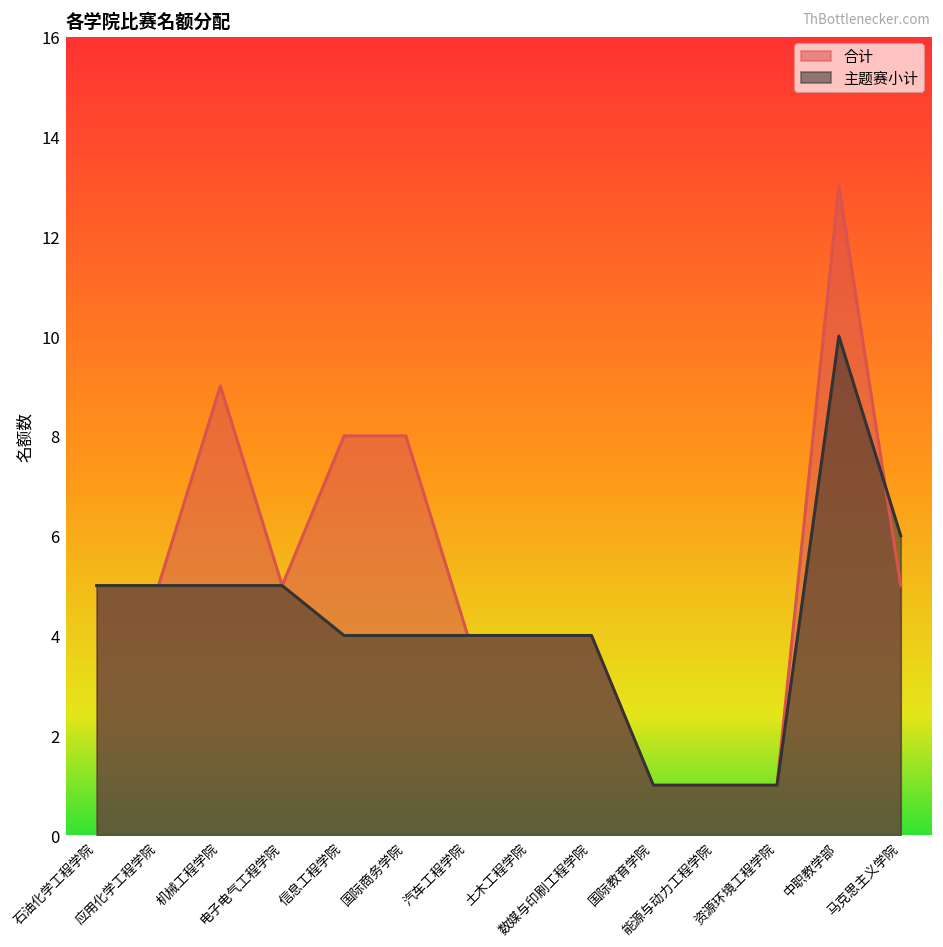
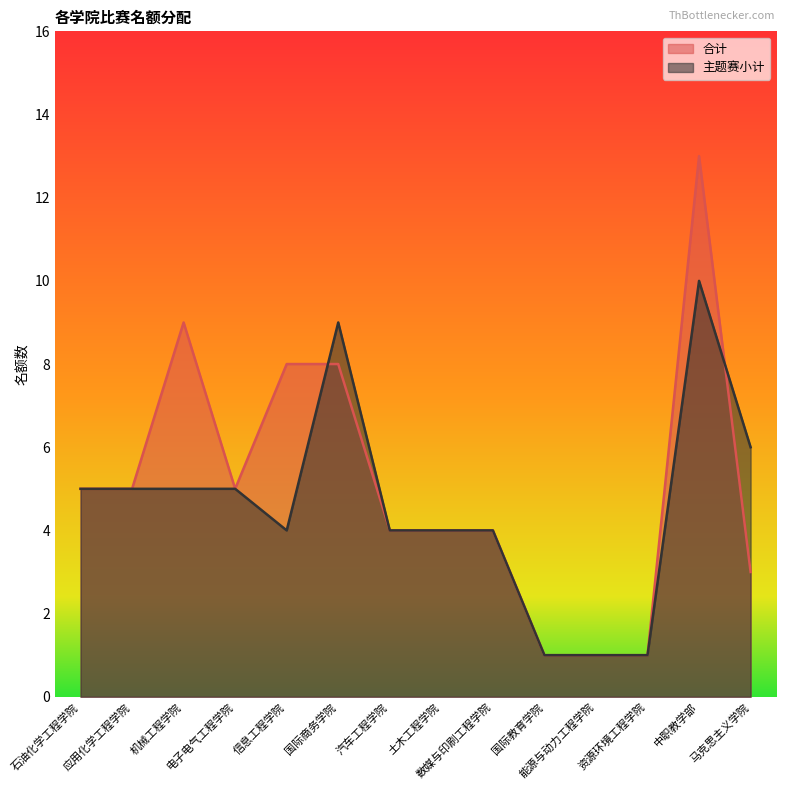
  {
    "合计": {
      "机械工程学院": 9,
      "信息工程学院": 8,
      "国际商务学院": 8,
      "中职教学部": 13,
-     "马克思主义学院": 5
+     "马克思主义学院": 3
    },
    "主题赛小计": {
      "机械工程学院": 5,
      "信息工程学院": 4,
-     "国际商务学院": 4,
+     "国际商务学院": 9,
      "中职教学部": 10,
      "马克思主义学院": 6
    }
  }
